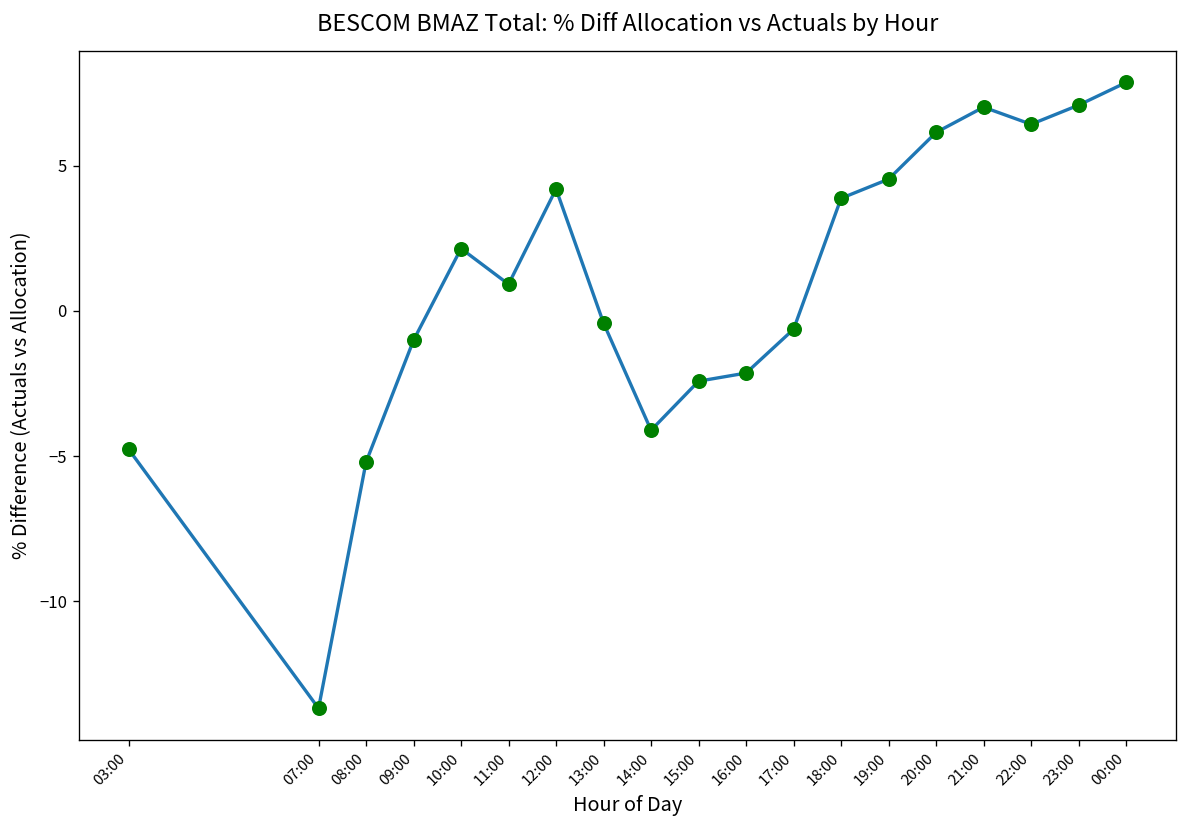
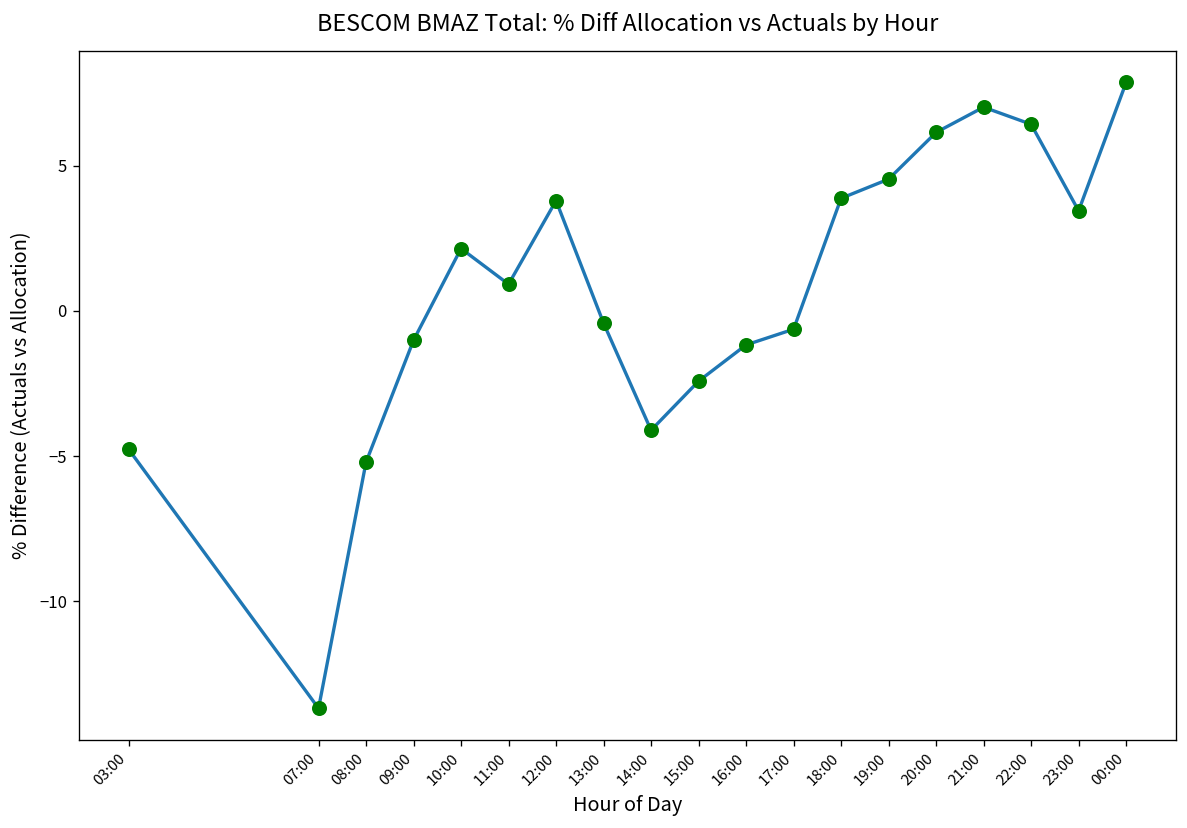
  {
    "03:00": -4.8,
    "07:00": -13.7,
    "08:00": -5.2,
    "09:00": -1.0,
    "10:00": 2.2,
    "11:00": 0.9,
-   "12:00": 4.2,
+   "12:00": 3.8,
    "13:00": -0.4,
    "14:00": -4.1,
    "15:00": -2.4,
-   "16:00": -2.1,
+   "16:00": -1.2,
    "17:00": -0.6,
    "18:00": 3.9,
    "19:00": 4.5,
    "20:00": 6.2,
    "21:00": 7.0,
    "22:00": 6.4,
-   "23:00": 7.1,
+   "23:00": 3.5,
    "00:00": 7.9
  }
